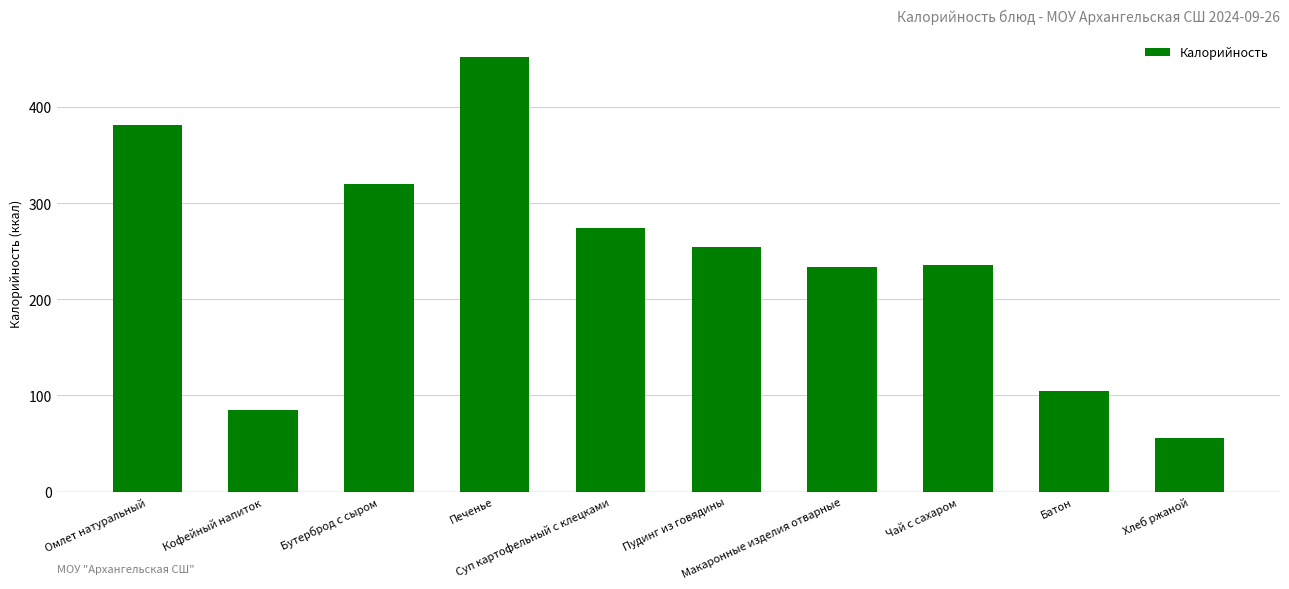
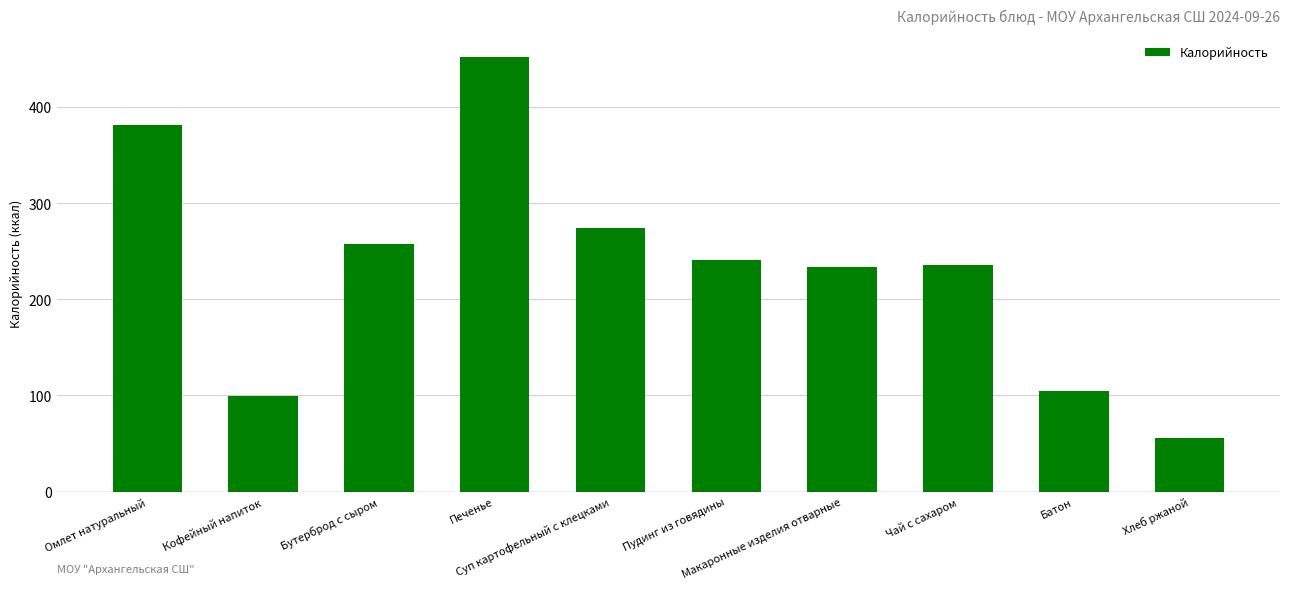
  {
    "Омлет натуральный": 380,
-   "Кофейный напиток": 90,
-   "Бутерброд с сыром": 320,
+   "Кофейный напиток": 100,
+   "Бутерброд с сыром": 260,
    "Печенье": 450,
    "Суп картофельный с клецками": 270,
-   "Пудинг из говядины": 250,
+   "Пудинг из говядины": 240,
    "Макаронные изделия отварные": 230,
    "Чай с сахаром": 240,
    "Батон": 110,
    "Хлеб ржаной": 60
  }
